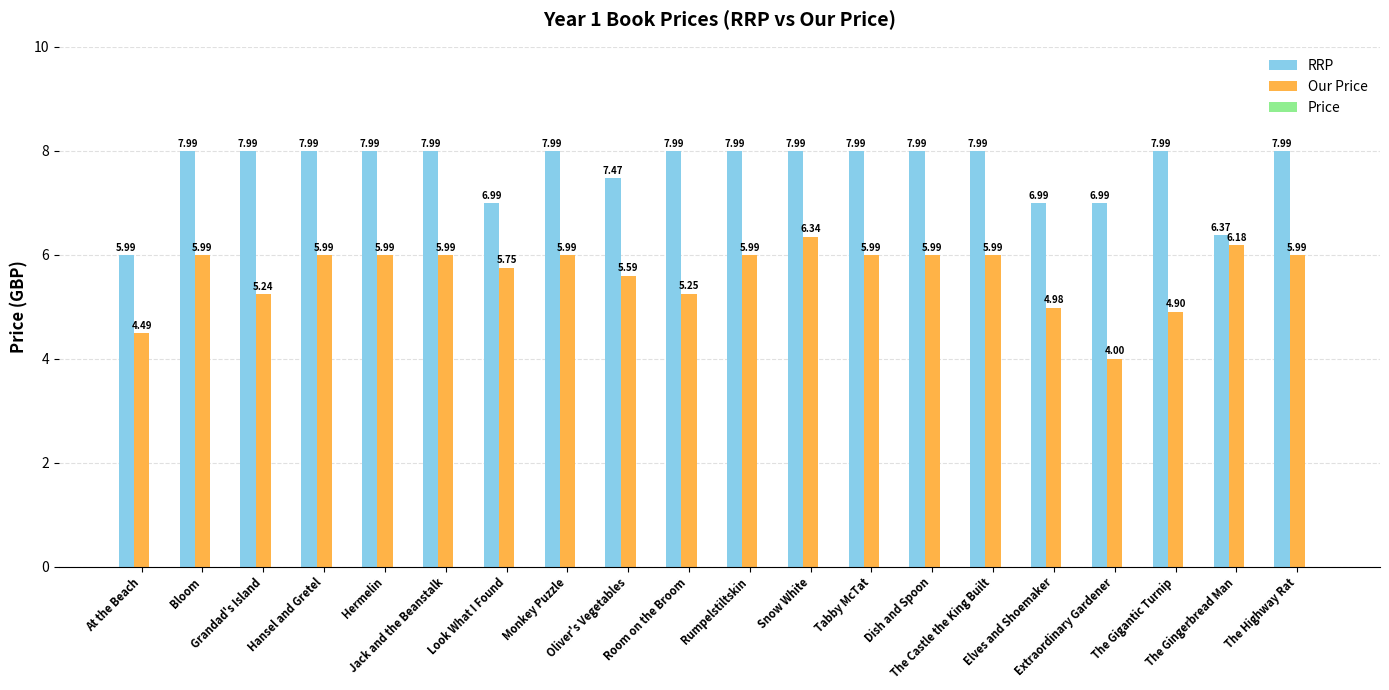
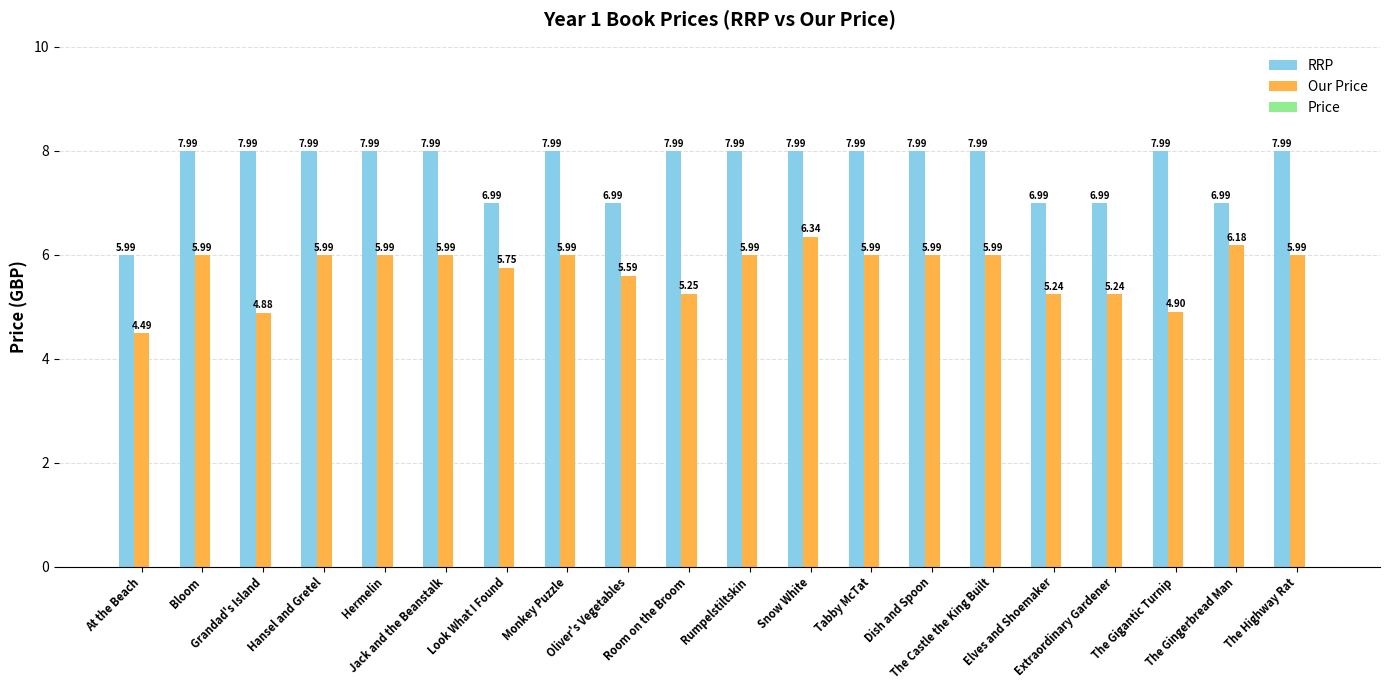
  {
    "RRP": {
      "At the Beach": 5.99,
      "Bloom": 7.99,
      "Grandad's Island": 7.99,
      "Hansel and Gretel": 7.99,
      "Hermelin": 7.99,
      "Jack and the Beanstalk": 7.99,
      "Look What I Found": 6.99,
      "Monkey Puzzle": 7.99,
-     "Oliver's Vegetables": 7.47,
+     "Oliver's Vegetables": 6.99,
      "Room on the Broom": 7.99,
      "Rumpelstiltskin": 7.99,
      "Snow White": 7.99,
      "Tabby McTat": 7.99,
      "Dish and Spoon": 7.99,
      "The Castle the King Built": 7.99,
      "Elves and Shoemaker": 6.99,
      "Extraordinary Gardener": 6.99,
      "The Gigantic Turnip": 7.99,
-     "The Gingerbread Man": 6.37,
+     "The Gingerbread Man": 6.99,
      "The Highway Rat": 7.99
    },
    "Our Price": {
      "At the Beach": 4.49,
      "Bloom": 5.99,
-     "Grandad's Island": 5.24,
+     "Grandad's Island": 4.88,
      "Hansel and Gretel": 5.99,
      "Hermelin": 5.99,
      "Jack and the Beanstalk": 5.99,
      "Look What I Found": 5.75,
      "Monkey Puzzle": 5.99,
      "Oliver's Vegetables": 5.59,
      "Room on the Broom": 5.25,
      "Rumpelstiltskin": 5.99,
      "Snow White": 6.34,
      "Tabby McTat": 5.99,
      "Dish and Spoon": 5.99,
      "The Castle the King Built": 5.99,
-     "Elves and Shoemaker": 4.98,
-     "Extraordinary Gardener": 4.00,
+     "Elves and Shoemaker": 5.24,
+     "Extraordinary Gardener": 5.24,
      "The Gigantic Turnip": 4.90,
      "The Gingerbread Man": 6.18,
      "The Highway Rat": 5.99
    },
    "Price": {
      "At the Beach": 0.0,
      "Bloom": 0.0,
      "Grandad's Island": 0.0,
      "Hansel and Gretel": 0.0,
      "Hermelin": 0.0,
      "Jack and the Beanstalk": 0.0,
      "Look What I Found": 0.0,
      "Monkey Puzzle": 0.0,
      "Oliver's Vegetables": 0.0,
      "Room on the Broom": 0.0,
      "Rumpelstiltskin": 0.0,
      "Snow White": 0.0,
      "Tabby McTat": 0.0,
      "Dish and Spoon": 0.0,
      "The Castle the King Built": 0.0,
      "Elves and Shoemaker": 0.0,
      "Extraordinary Gardener": 0.0,
      "The Gigantic Turnip": 0.0,
      "The Gingerbread Man": 0.0,
      "The Highway Rat": 0.0
    }
  }
